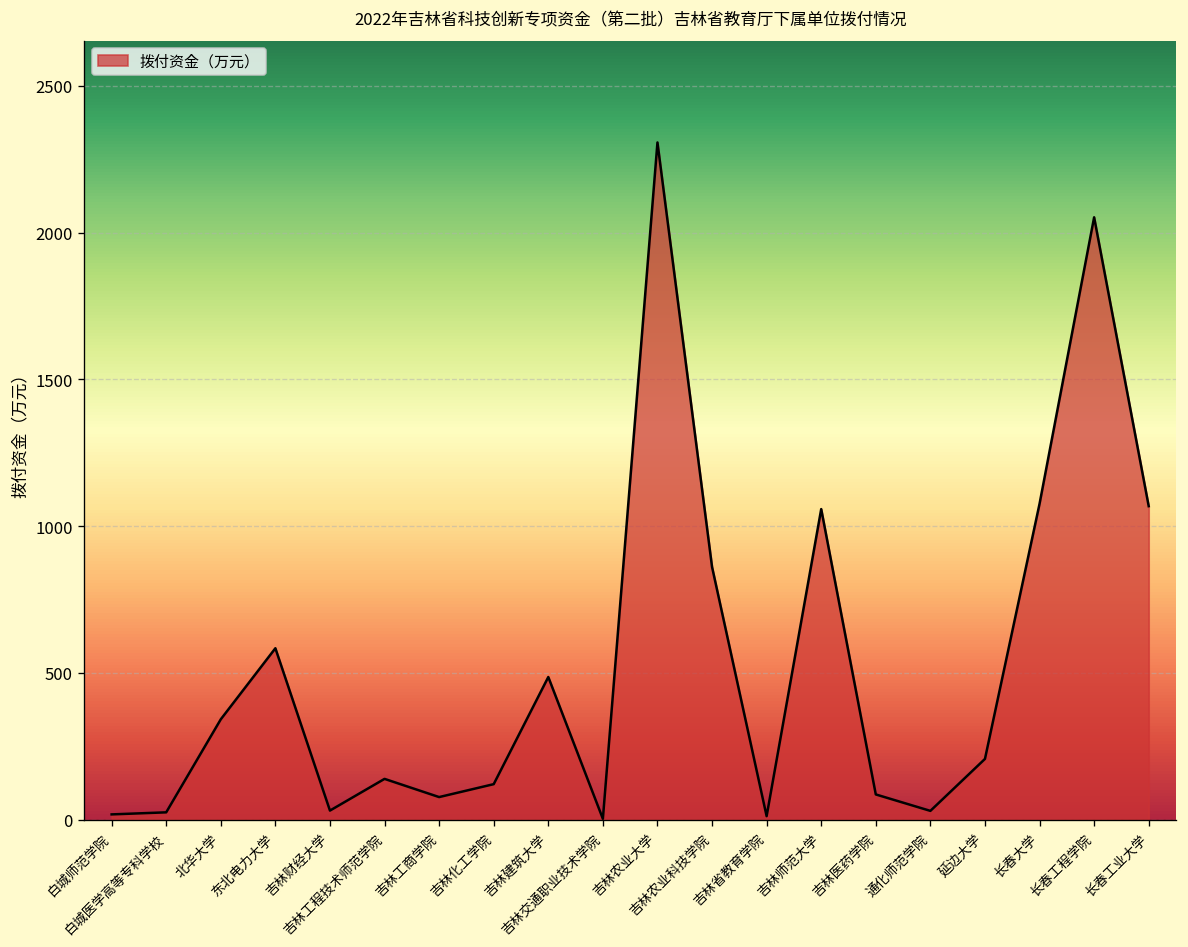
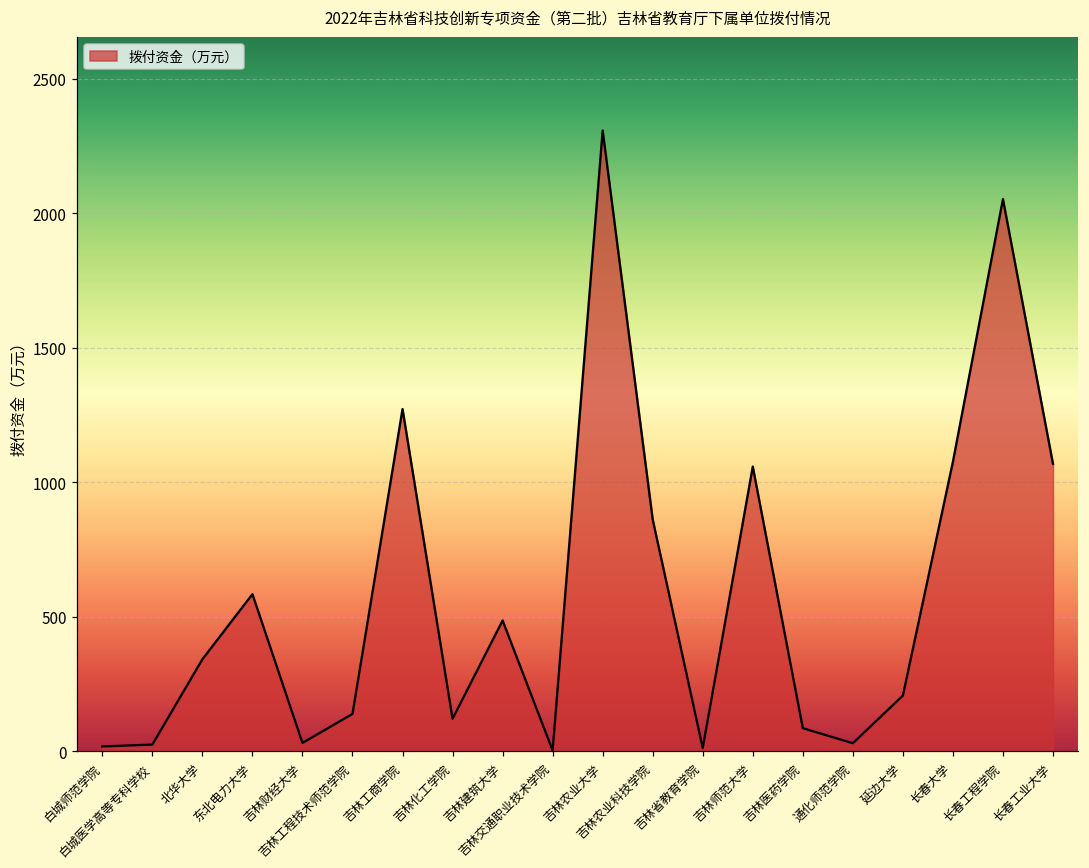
  {
    "白城师范学院": 20,
    "白城医学高等专科学校": 30,
    "北华大学": 340,
    "东北电力大学": 580,
    "吉林财经大学": 30,
    "吉林工程技术师范学院": 140,
-   "吉林工商学院": 80,
+   "吉林工商学院": 1270,
    "吉林化工学院": 120,
    "吉林建筑大学": 490,
    "吉林交通职业技术学院": 0,
    "吉林农业大学": 2310,
    "吉林农业科技学院": 860,
    "吉林省教育学院": 10,
    "吉林师范大学": 1060,
    "吉林医药学院": 90,
    "通化师范学院": 30,
    "延边大学": 210,
    "长春大学": 1080,
    "长春工程学院": 2050,
    "长春工业大学": 1070
  }
